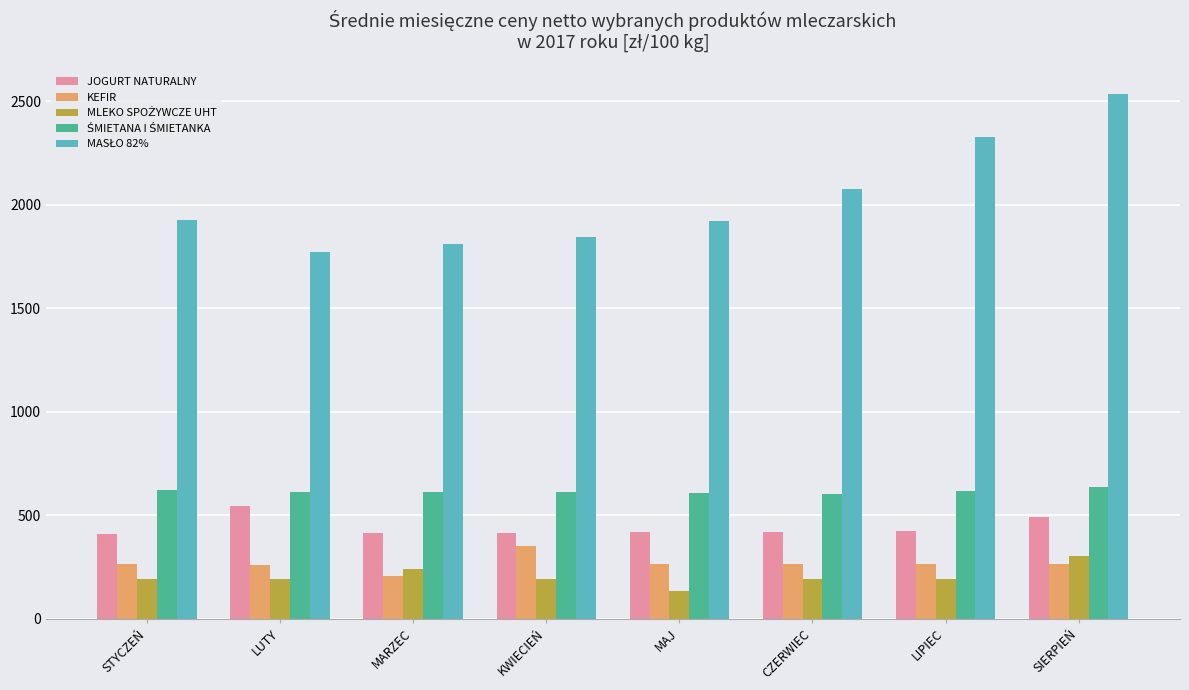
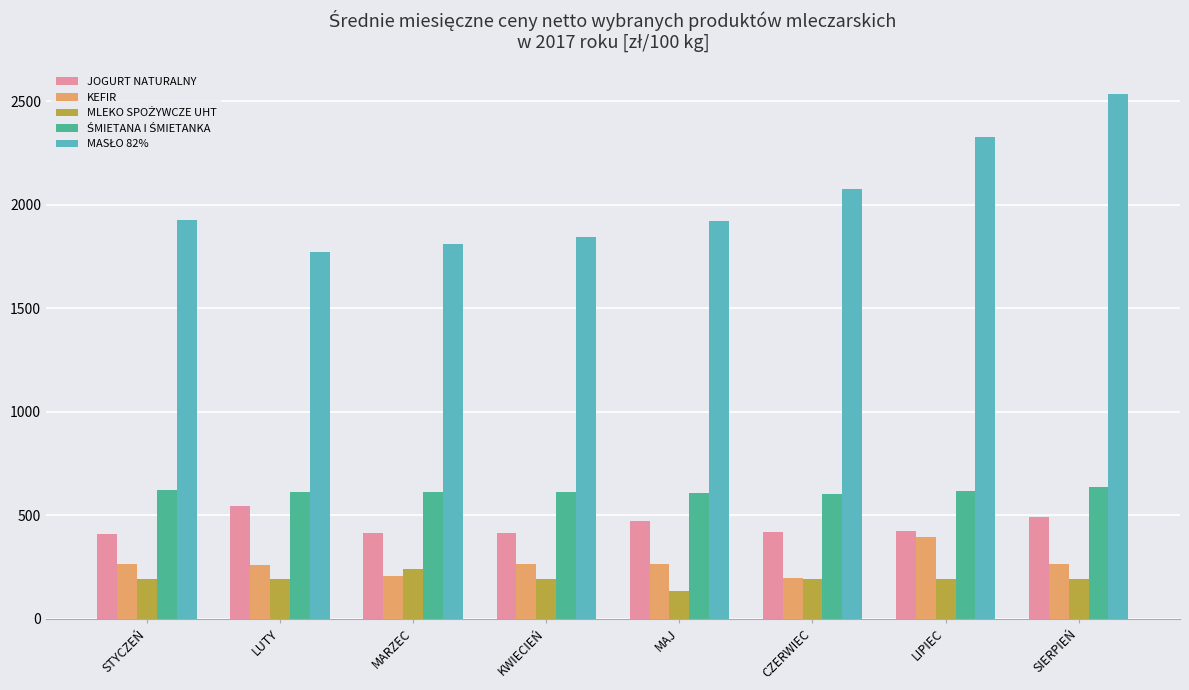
  {
    "JOGURT NATURALNY": {
      "STYCZEŃ": 410,
      "LUTY": 540,
      "MARZEC": 420,
      "KWIECIEŃ": 420,
-     "MAJ": 420,
+     "MAJ": 470,
      "CZERWIEC": 420,
      "LIPIEC": 420,
      "SIERPIEŃ": 490
    },
    "KEFIR": {
      "STYCZEŃ": 260,
      "LUTY": 260,
      "MARZEC": 210,
-     "KWIECIEŃ": 350,
+     "KWIECIEŃ": 270,
      "MAJ": 270,
-     "CZERWIEC": 270,
-     "LIPIEC": 270,
+     "CZERWIEC": 200,
+     "LIPIEC": 390,
      "SIERPIEŃ": 260
    },
    "MLEKO SPOŻYWCZE UHT": {
      "STYCZEŃ": 190,
      "LUTY": 190,
      "MARZEC": 240,
      "KWIECIEŃ": 190,
      "MAJ": 130,
      "CZERWIEC": 190,
      "LIPIEC": 190,
-     "SIERPIEŃ": 300
+     "SIERPIEŃ": 190
    }
  }
